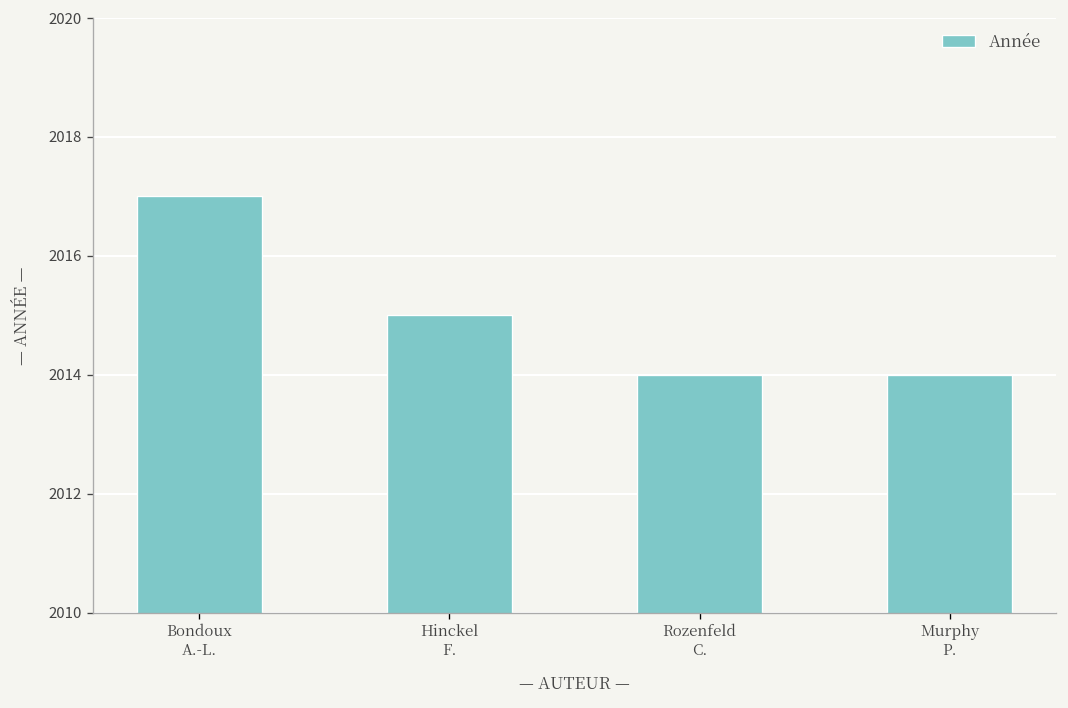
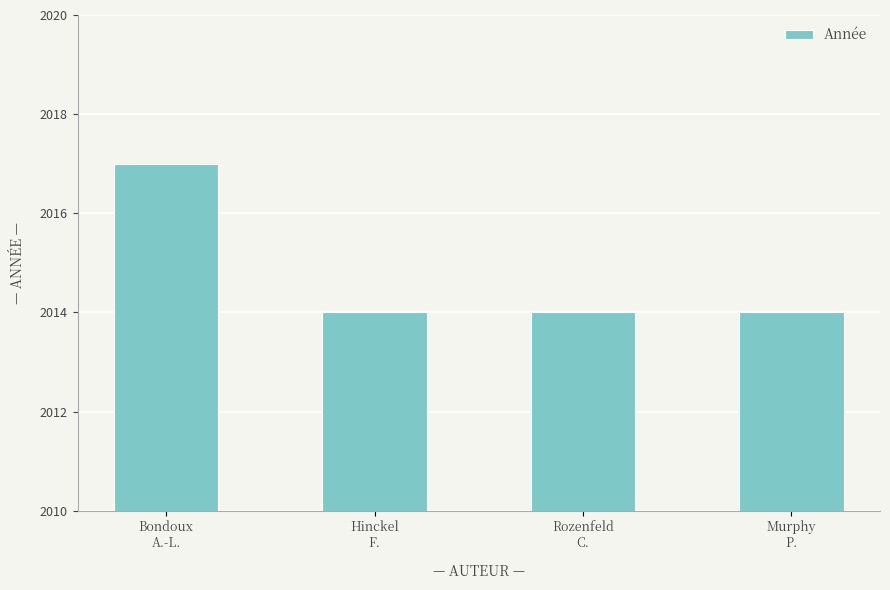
  {
    "Bondoux A.-L.": 2017,
-   "Hinckel F.": 2015,
+   "Hinckel F.": 2014,
    "Rozenfeld C.": 2014,
    "Murphy P.": 2014
  }
